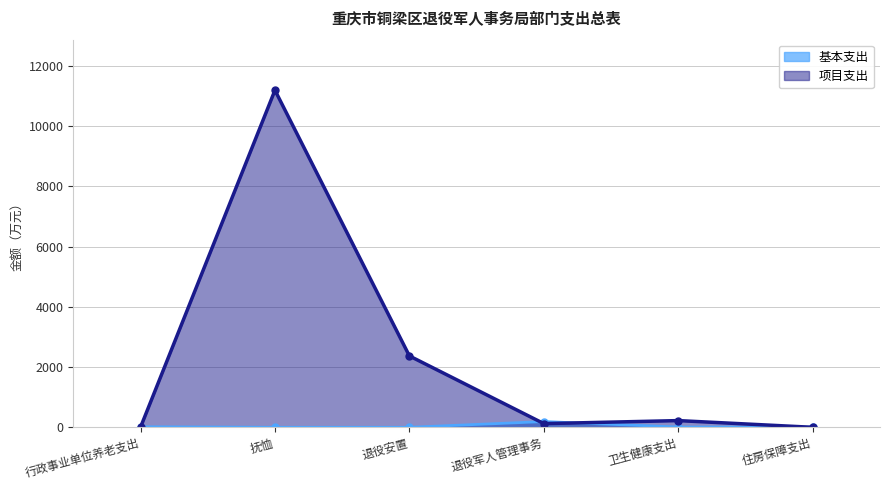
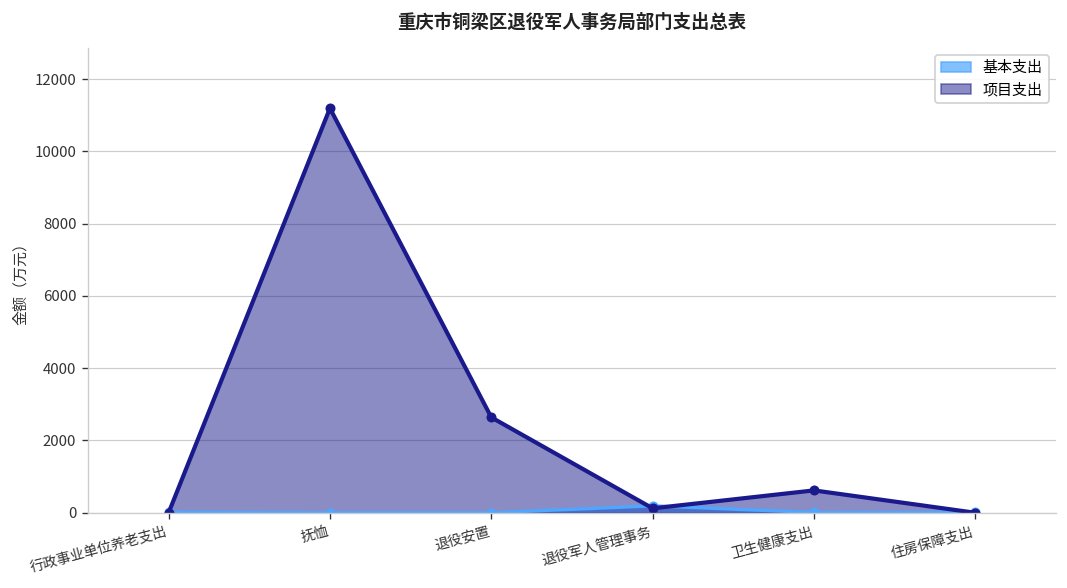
  {
    "基本支出": {
      "抚恤": 0,
      "退役安置": 0,
      "卫生健康支出": 0
    },
    "项目支出": {
      "抚恤": 11200,
-     "退役安置": 2400,
-     "卫生健康支出": 200
+     "退役安置": 2600,
+     "卫生健康支出": 600
    }
  }
